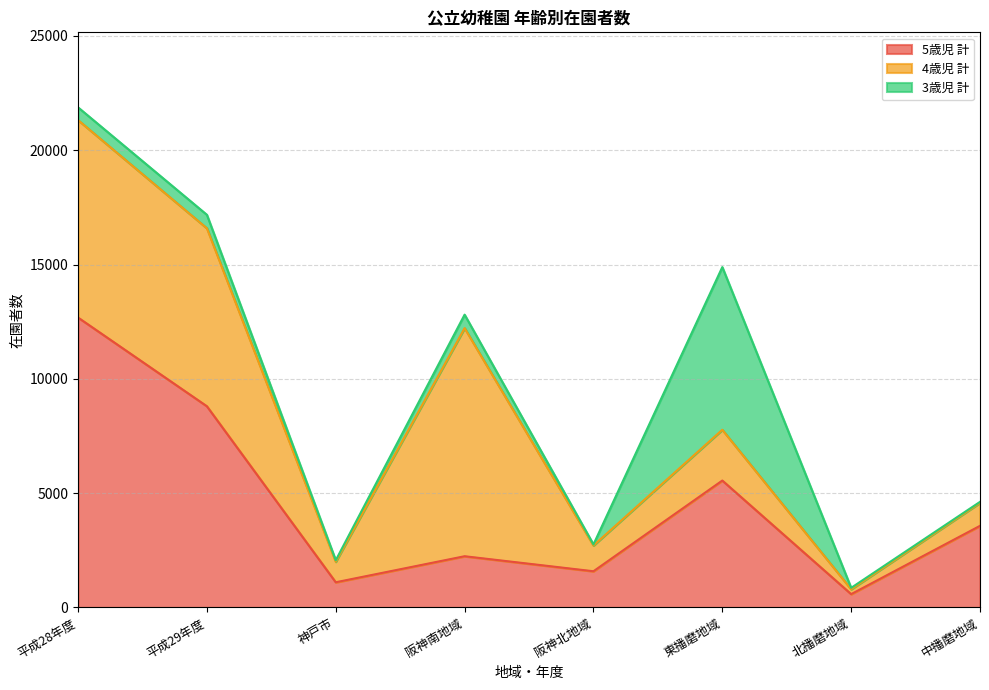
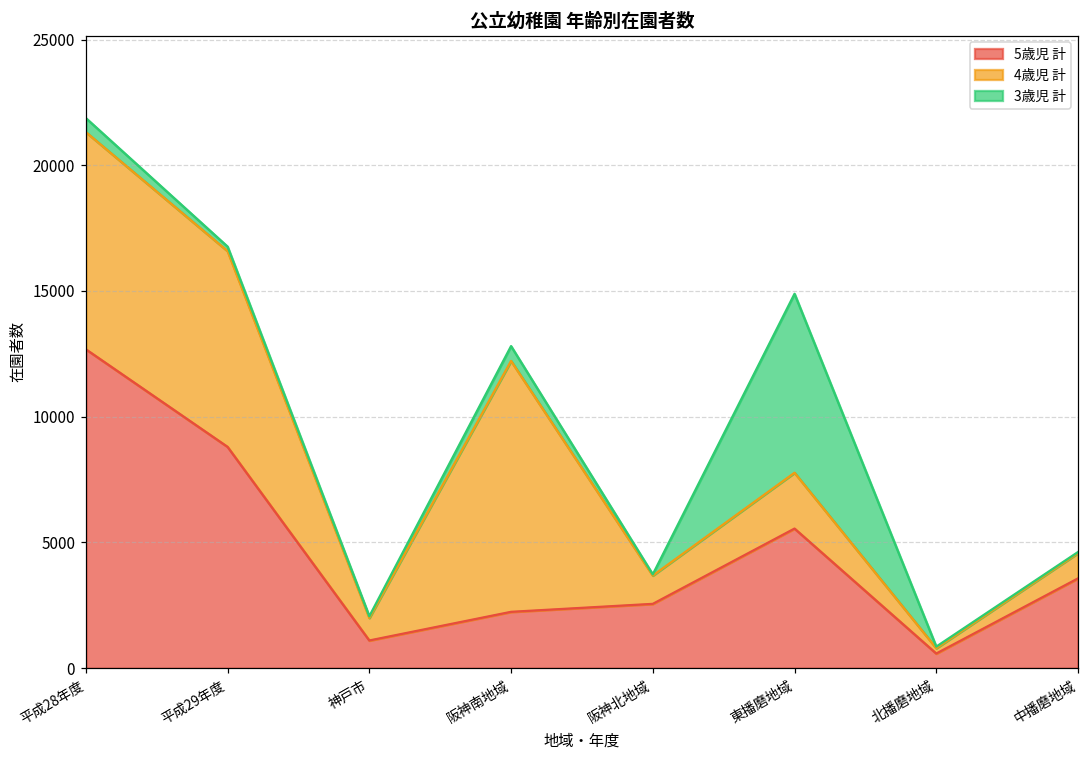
  {
    "5歳児 計": {
      "平成28年度": 12700,
      "平成29年度": 8800,
      "神戸市": 1100,
      "阪神南地域": 2200,
-     "阪神北地域": 1600,
+     "阪神北地域": 2600,
      "東播磨地域": 5600,
      "北播磨地域": 600,
      "中播磨地域": 3600
    },
    "4歳児 計": {
      "平成28年度": 8600,
      "平成29年度": 7800,
      "阪神南地域": 10000,
      "東播磨地域": 2200
    },
    "3歳児 計": {
      "平成28年度": 600,
-     "平成29年度": 600,
+     "平成29年度": 200,
      "阪神南地域": 600,
      "東播磨地域": 7100
    }
  }
